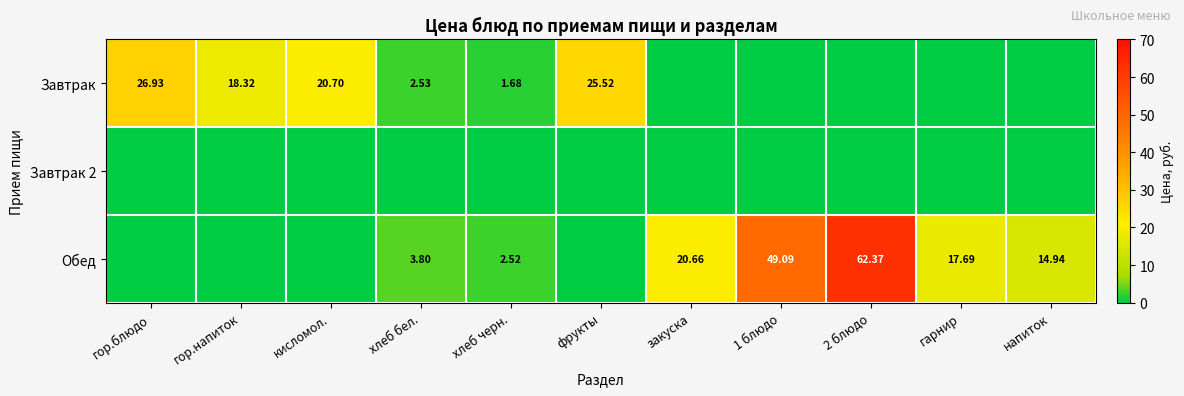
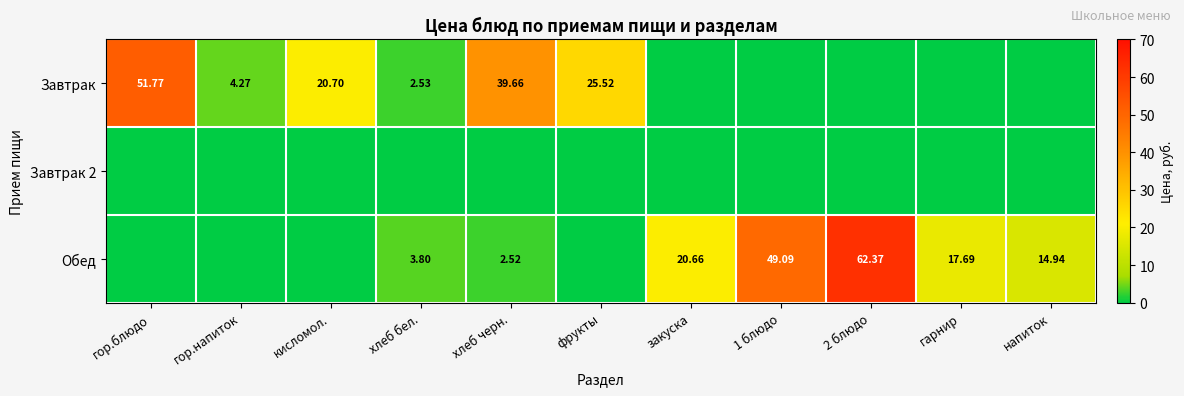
  {
    "Завтрак": {
-     "гор.блюдо": 26.93,
-     "гор.напиток": 18.32,
+     "гор.блюдо": 51.77,
+     "гор.напиток": 4.27,
      "кисломол.": 20.70,
      "хлеб бел.": 2.53,
-     "хлеб черн.": 1.68,
+     "хлеб черн.": 39.66,
      "фрукты": 25.52
    },
    "Обед": {
      "хлеб бел.": 3.80,
      "хлеб черн.": 2.52,
      "закуска": 20.66,
      "1 блюдо": 49.09,
      "2 блюдо": 62.37,
      "гарнир": 17.69,
      "напиток": 14.94
    }
  }
